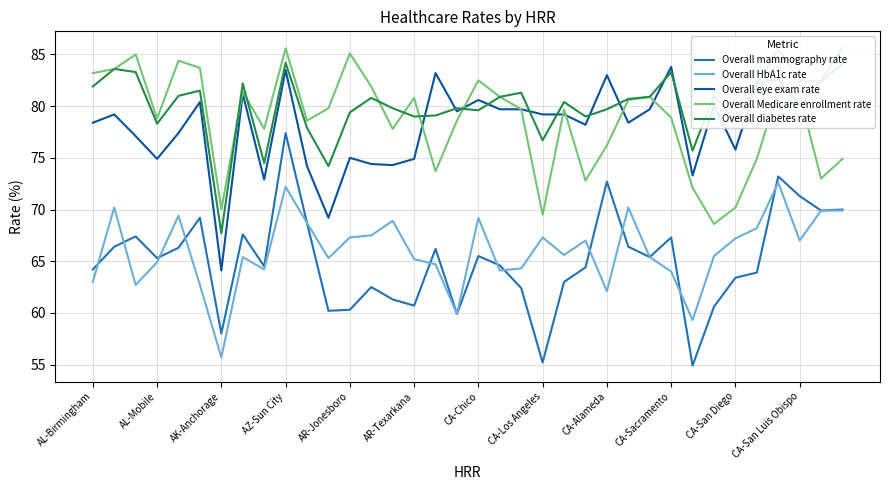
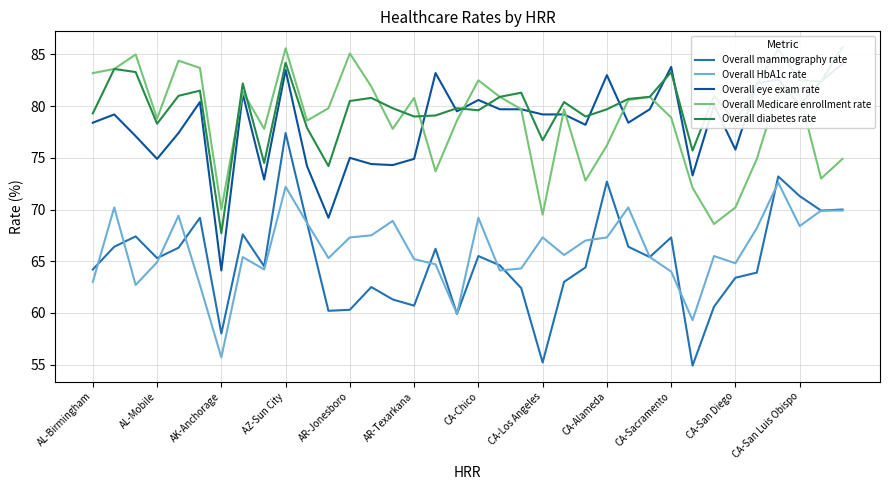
  {
    "Overall HbA1c rate": {
      "AL-Birmingham": 63.0,
      "AL-Mobile": 64.9,
      "AK-Anchorage": 55.7,
      "AZ-Sun City": 72.2,
      "AR-Jonesboro": 67.3,
      "AR-Texarkana": 65.2,
      "CA-Chico": 69.2,
      "CA-Los Angeles": 67.3,
-     "CA-Alameda": 62.1,
+     "CA-Alameda": 67.3,
      "CA-Sacramento": 64.0,
-     "CA-San Diego": 67.2,
-     "CA-San Luis Obispo": 67.0
+     "CA-San Diego": 64.8,
+     "CA-San Luis Obispo": 68.4
    },
    "Overall Medicare enrollment rate": {
      "AL-Birmingham": 83.2,
      "AL-Mobile": 78.8,
      "AK-Anchorage": 70.0,
      "AZ-Sun City": 85.6,
      "AR-Jonesboro": 85.1,
      "AR-Texarkana": 80.8,
      "CA-Chico": 82.5,
      "CA-Los Angeles": 69.5,
      "CA-Alameda": 76.2,
      "CA-Sacramento": 78.9,
      "CA-San Diego": 70.2
    },
    "Overall diabetes rate": {
-     "AL-Birmingham": 81.9,
+     "AL-Birmingham": 79.3,
      "AL-Mobile": 78.3,
      "AK-Anchorage": 67.7,
      "AZ-Sun City": 84.2,
-     "AR-Jonesboro": 79.4,
+     "AR-Jonesboro": 80.5,
      "AR-Texarkana": 79.0,
      "CA-Chico": 79.6,
      "CA-Los Angeles": 76.7,
      "CA-Alameda": 79.7,
      "CA-Sacramento": 83.3
    }
  }
